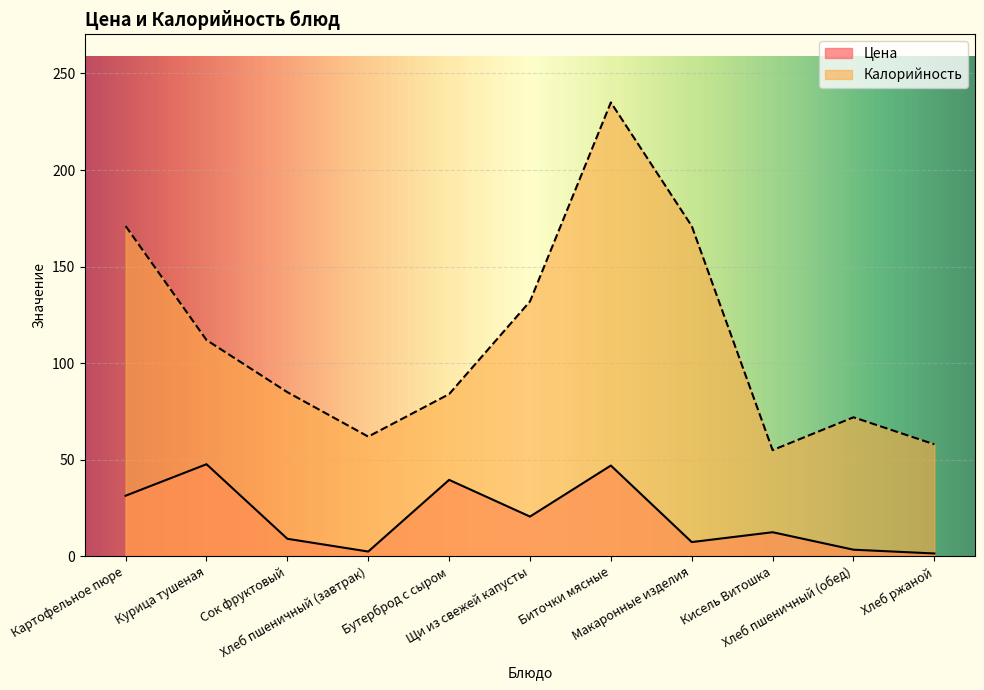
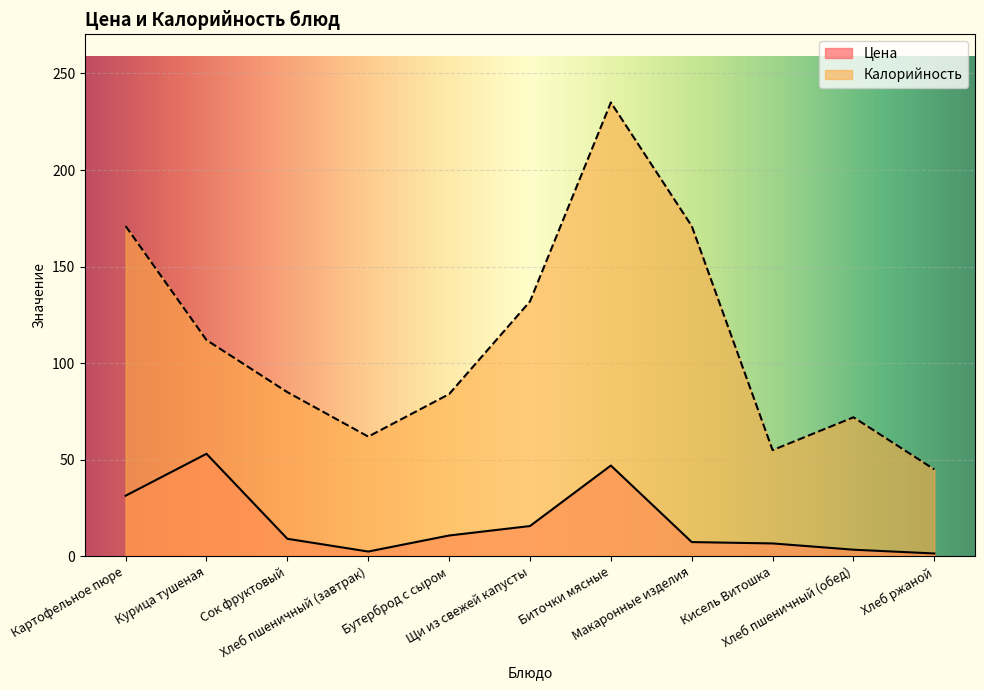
  {
    "Цена": {
      "Картофельное пюре": 31,
-     "Курица тушеная": 48,
+     "Курица тушеная": 53,
      "Сок фруктовый": 9,
      "Хлеб пшеничный (завтрак)": 3,
-     "Бутерброд с сыром": 40,
-     "Щи из свежей капусты": 21,
+     "Бутерброд с сыром": 11,
+     "Щи из свежей капусты": 16,
      "Биточки мясные": 47,
      "Макаронные изделия": 7,
-     "Кисель Витошка": 13,
+     "Кисель Витошка": 7,
      "Хлеб пшеничный (обед)": 3,
      "Хлеб ржаной": 2
    },
    "Калорийность": {
      "Картофельное пюре": 171,
      "Курица тушеная": 112,
      "Сок фруктовый": 85,
      "Хлеб пшеничный (завтрак)": 62,
      "Бутерброд с сыром": 84,
      "Щи из свежей капусты": 132,
      "Биточки мясные": 235,
      "Макаронные изделия": 171,
      "Кисель Витошка": 55,
      "Хлеб пшеничный (обед)": 72,
-     "Хлеб ржаной": 58
+     "Хлеб ржаной": 45
    }
  }
